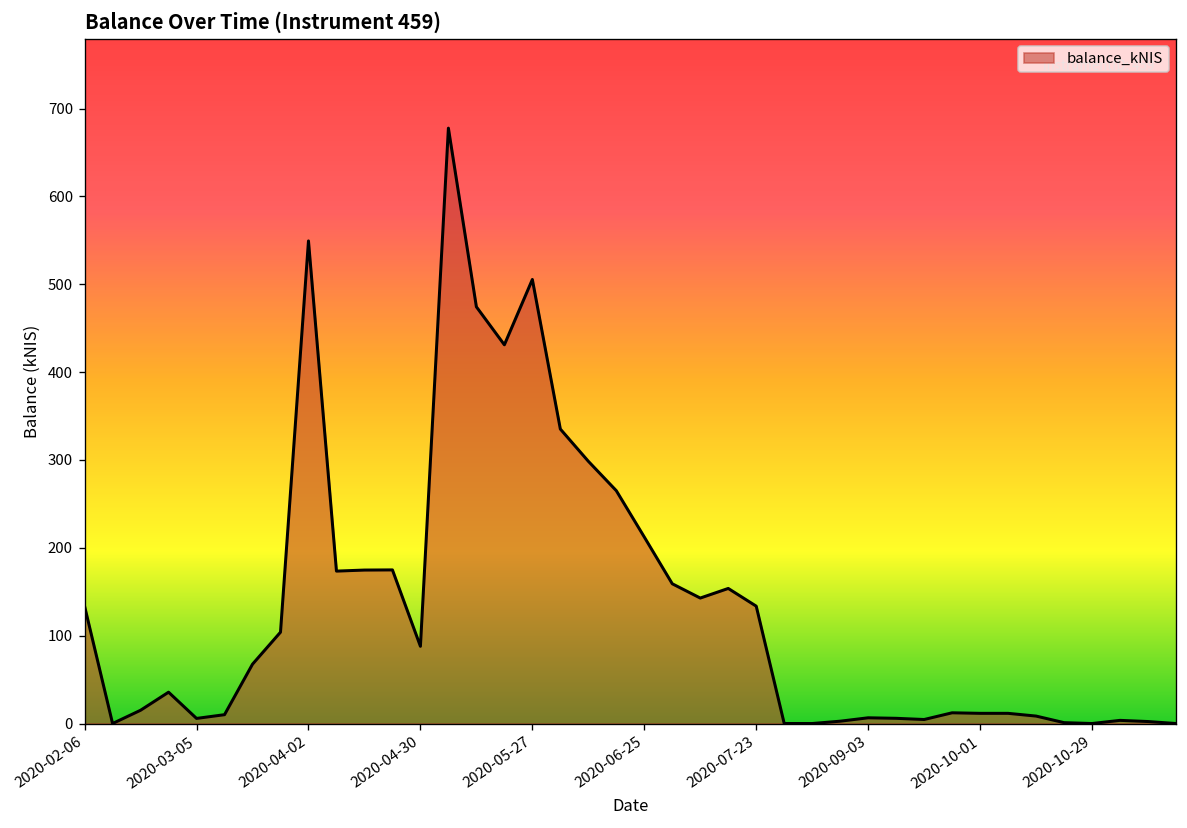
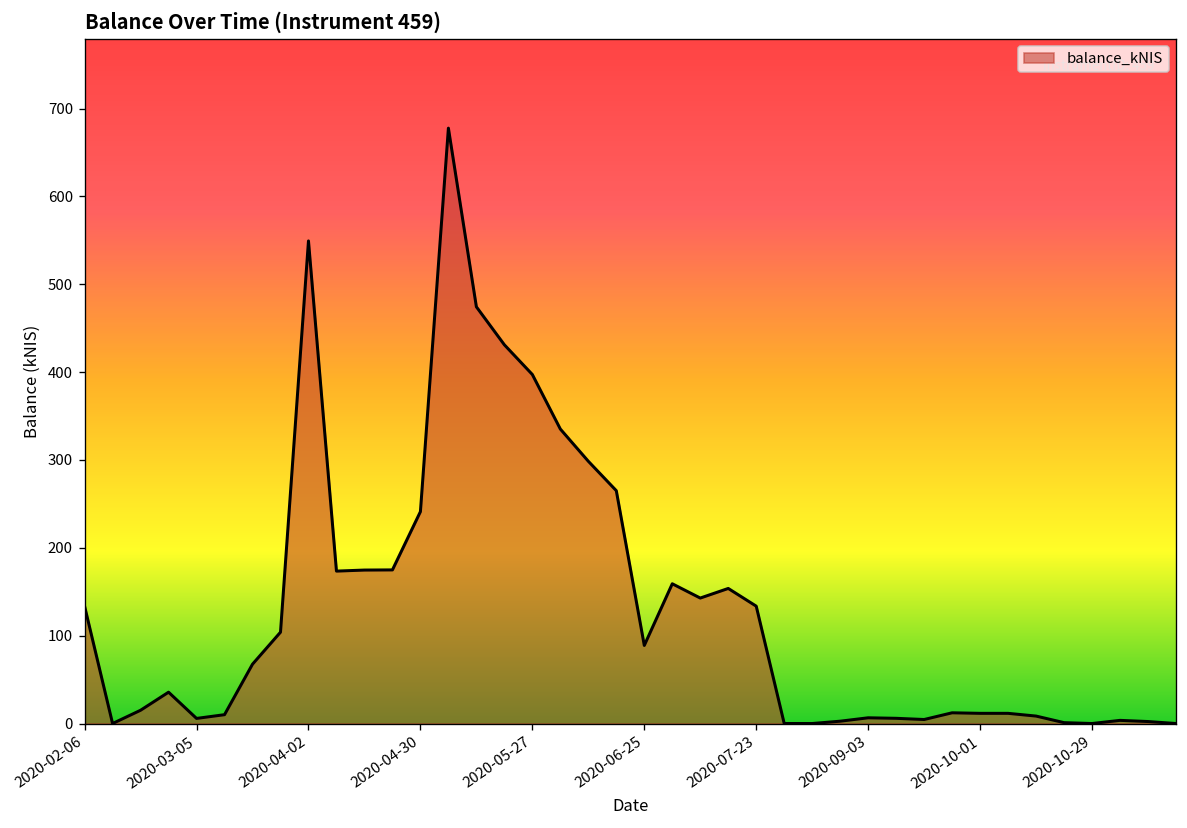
  {
    "2020-02-06": 130,
    "2020-03-05": 10,
    "2020-04-02": 550,
-   "2020-04-30": 90,
-   "2020-05-27": 510,
-   "2020-06-25": 210,
+   "2020-04-30": 240,
+   "2020-05-27": 400,
+   "2020-06-25": 90,
    "2020-07-23": 130,
    "2020-09-03": 10,
    "2020-10-01": 10,
    "2020-10-29": 0
  }
